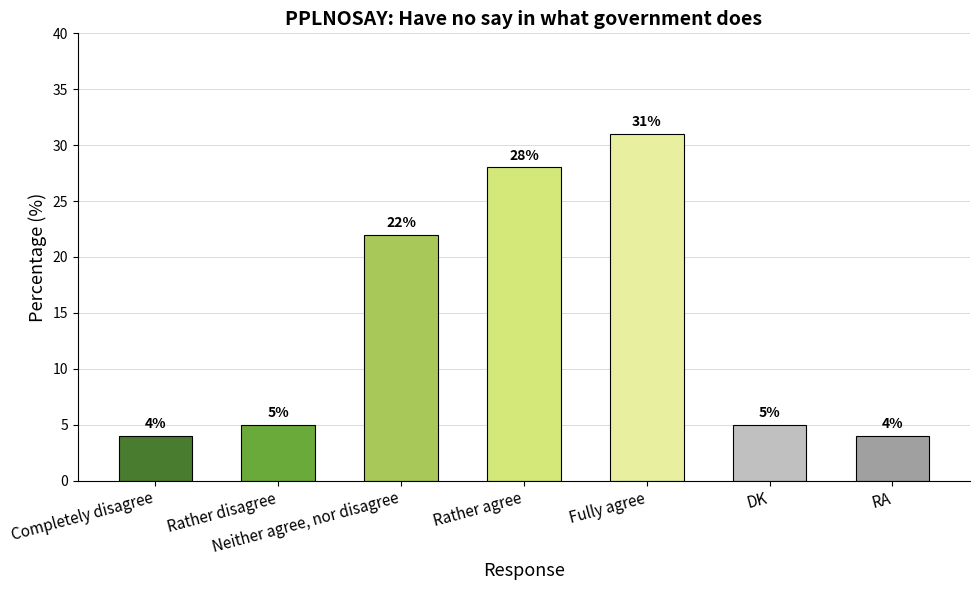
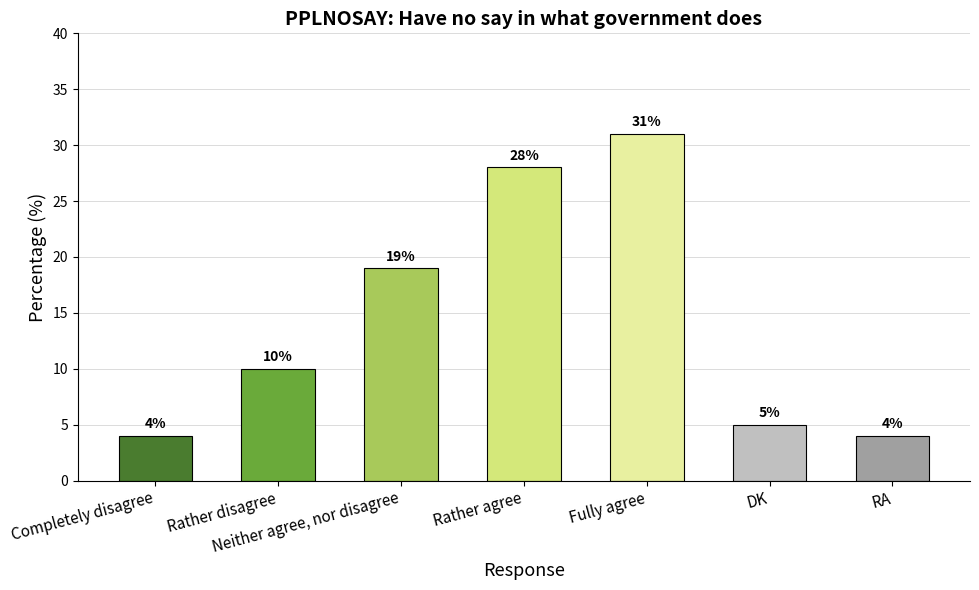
  {
    "Completely disagree": "4%",
-   "Rather disagree": "5%",
-   "Neither agree, nor disagree": "22%",
+   "Rather disagree": "10%",
+   "Neither agree, nor disagree": "19%",
    "Rather agree": "28%",
    "Fully agree": "31%",
    "DK": "5%",
    "RA": "4%"
  }
